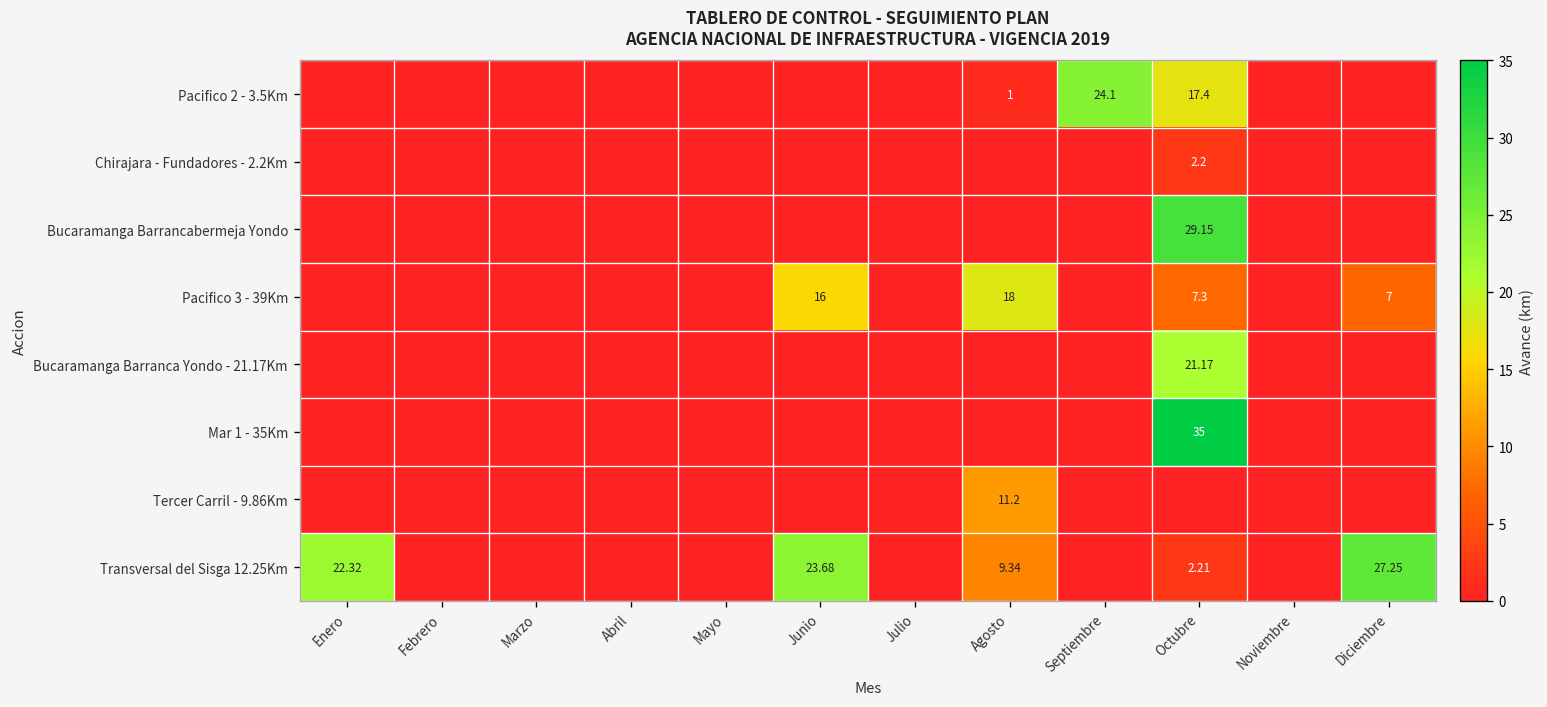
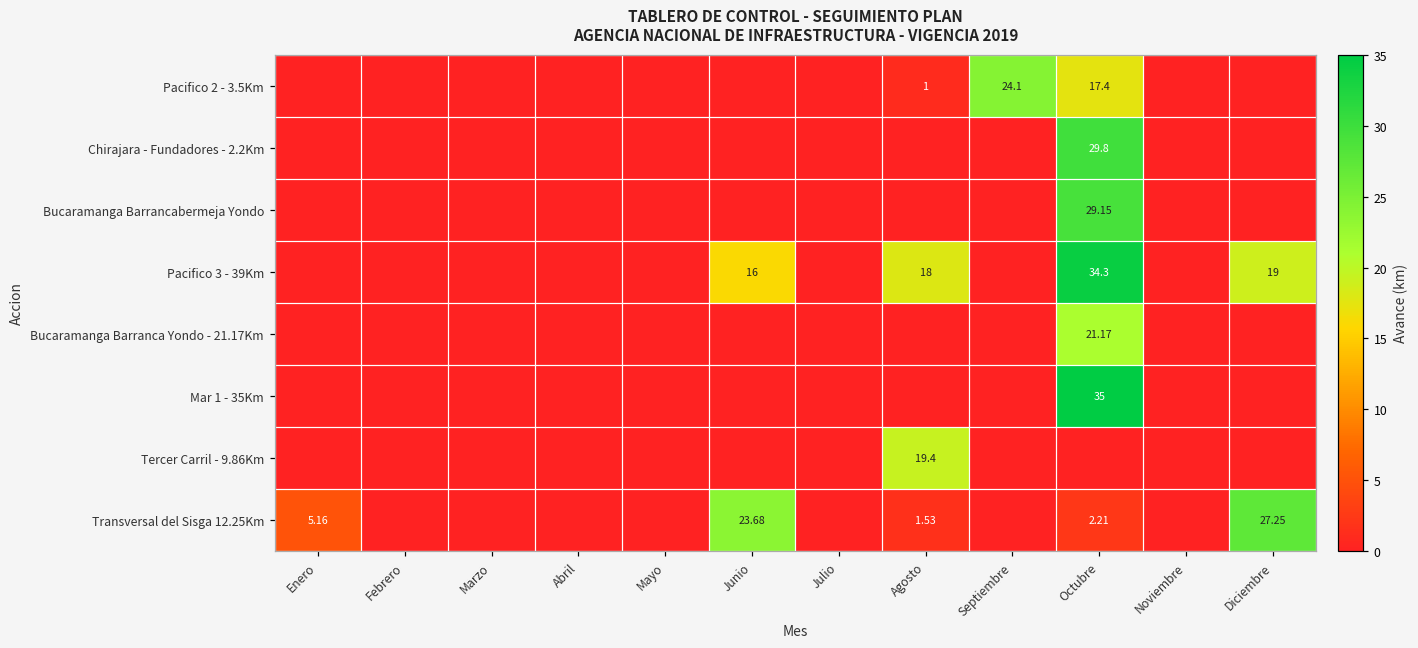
  {
    "Pacifico 2 - 3.5Km": {
      "Agosto": 1,
      "Septiembre": 24.1,
      "Octubre": 17.4
    },
    "Chirajara - Fundadores - 2.2Km": {
-     "Octubre": 2.2
+     "Octubre": 29.8
    },
    "Bucaramanga Barrancabermeja Yondo": {
      "Octubre": 29.15
    },
    "Pacifico 3 - 39Km": {
      "Junio": 16,
      "Agosto": 18,
-     "Octubre": 7.3,
-     "Diciembre": 7
+     "Octubre": 34.3,
+     "Diciembre": 19
    },
    "Bucaramanga Barranca Yondo - 21.17Km": {
      "Octubre": 21.17
    },
    "Mar 1 - 35Km": {
      "Octubre": 35
    },
    "Tercer Carril - 9.86Km": {
-     "Agosto": 11.2
+     "Agosto": 19.4
    },
    "Transversal del Sisga 12.25Km": {
-     "Enero": 22.32,
+     "Enero": 5.16,
      "Junio": 23.68,
-     "Agosto": 9.34,
+     "Agosto": 1.53,
      "Octubre": 2.21,
      "Diciembre": 27.25
    }
  }
